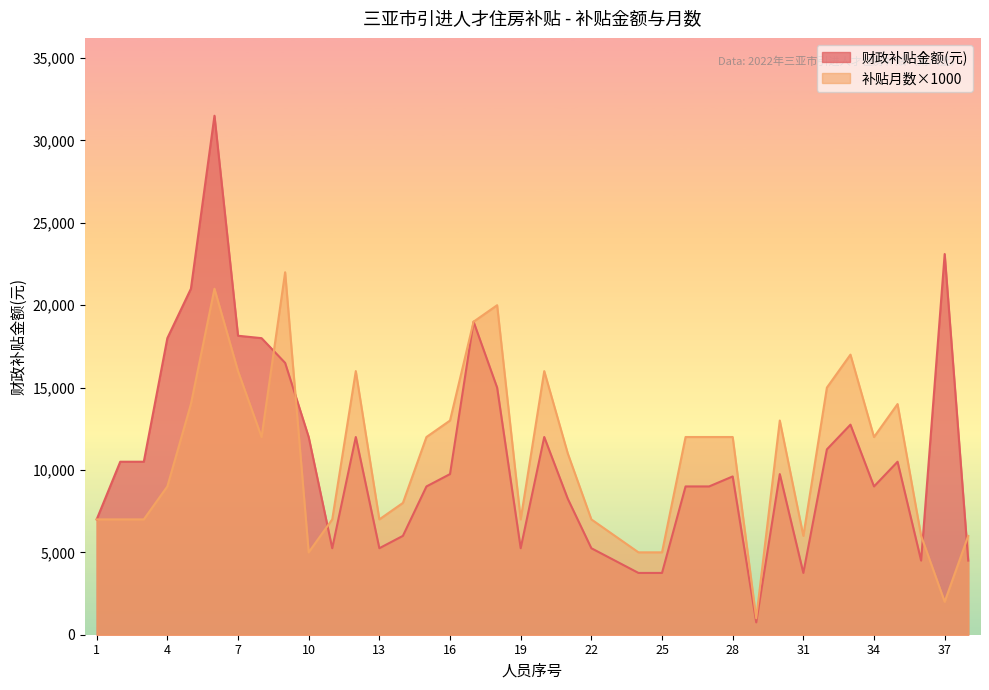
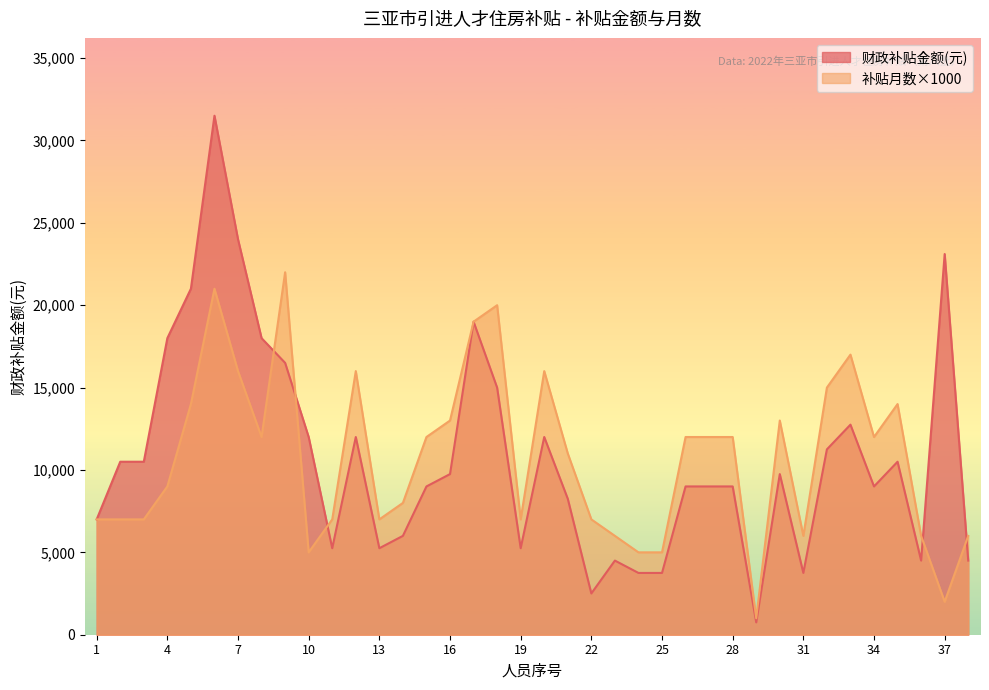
  {
    "财政补贴金额(元)": {
      "4": "18,000",
-     "7": "18,100",
+     "7": "24,000",
      "10": "12,000",
      "13": "5,300",
      "16": "9,800",
      "19": "5,300",
-     "22": "5,300",
+     "22": "2,500",
      "25": "3,800",
-     "28": "9,600",
+     "28": "9,000",
      "31": "3,800",
      "34": "9,000",
      "37": "23,100"
    },
    "补贴月数×1000": {
      "4": "9,000",
      "7": "16,000",
      "10": "5,000",
      "13": "7,000",
      "16": "13,000",
      "19": "7,000",
      "22": "7,000",
      "25": "5,000",
      "28": "12,000",
      "31": "6,000",
      "34": "12,000",
      "37": "2,000"
    }
  }
